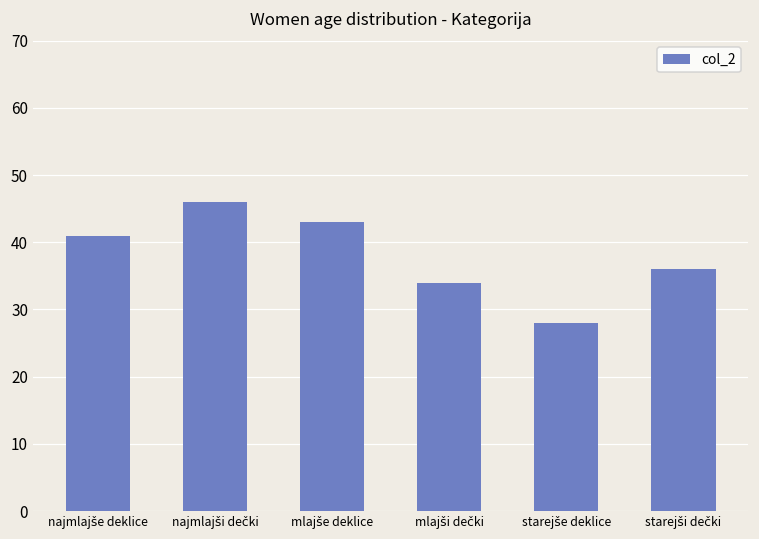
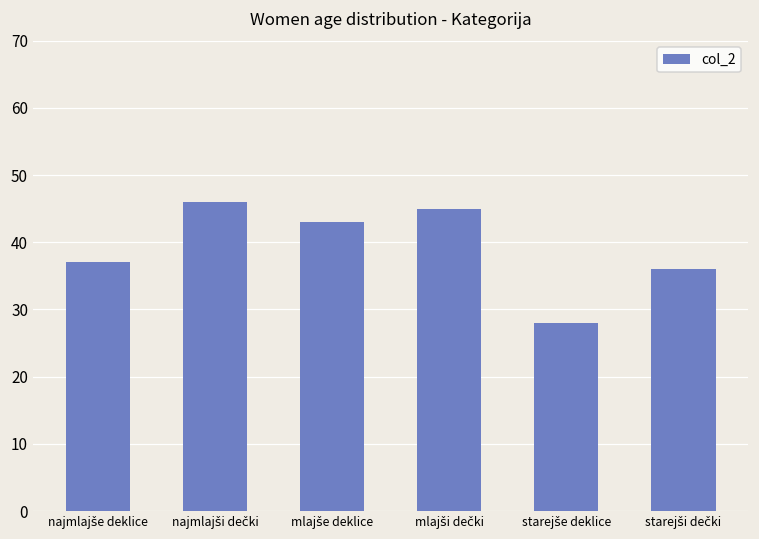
  {
-   "najmlajše deklice": 41,
+   "najmlajše deklice": 37,
    "najmlajši dečki": 46,
    "mlajše deklice": 43,
-   "mlajši dečki": 34,
+   "mlajši dečki": 45,
    "starejše deklice": 28,
    "starejši dečki": 36
  }
